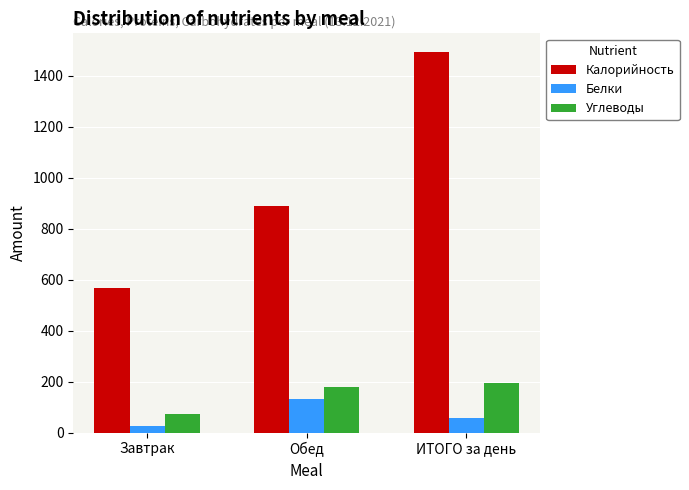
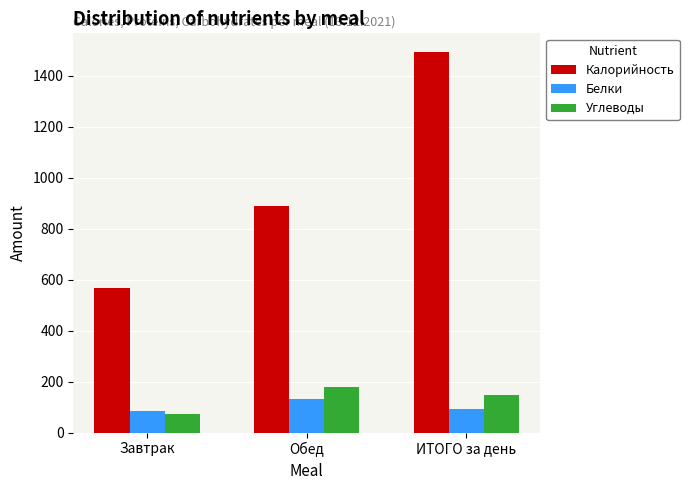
  {
    "Калорийность": {
      "Завтрак": 570,
      "Обед": 890,
      "ИТОГО за день": 1490
    },
    "Белки": {
-     "Завтрак": 20,
+     "Завтрак": 90,
      "Обед": 130,
-     "ИТОГО за день": 60
+     "ИТОГО за день": 90
    },
    "Углеводы": {
      "Завтрак": 70,
      "Обед": 180,
-     "ИТОГО за день": 190
+     "ИТОГО за день": 150
    }
  }
